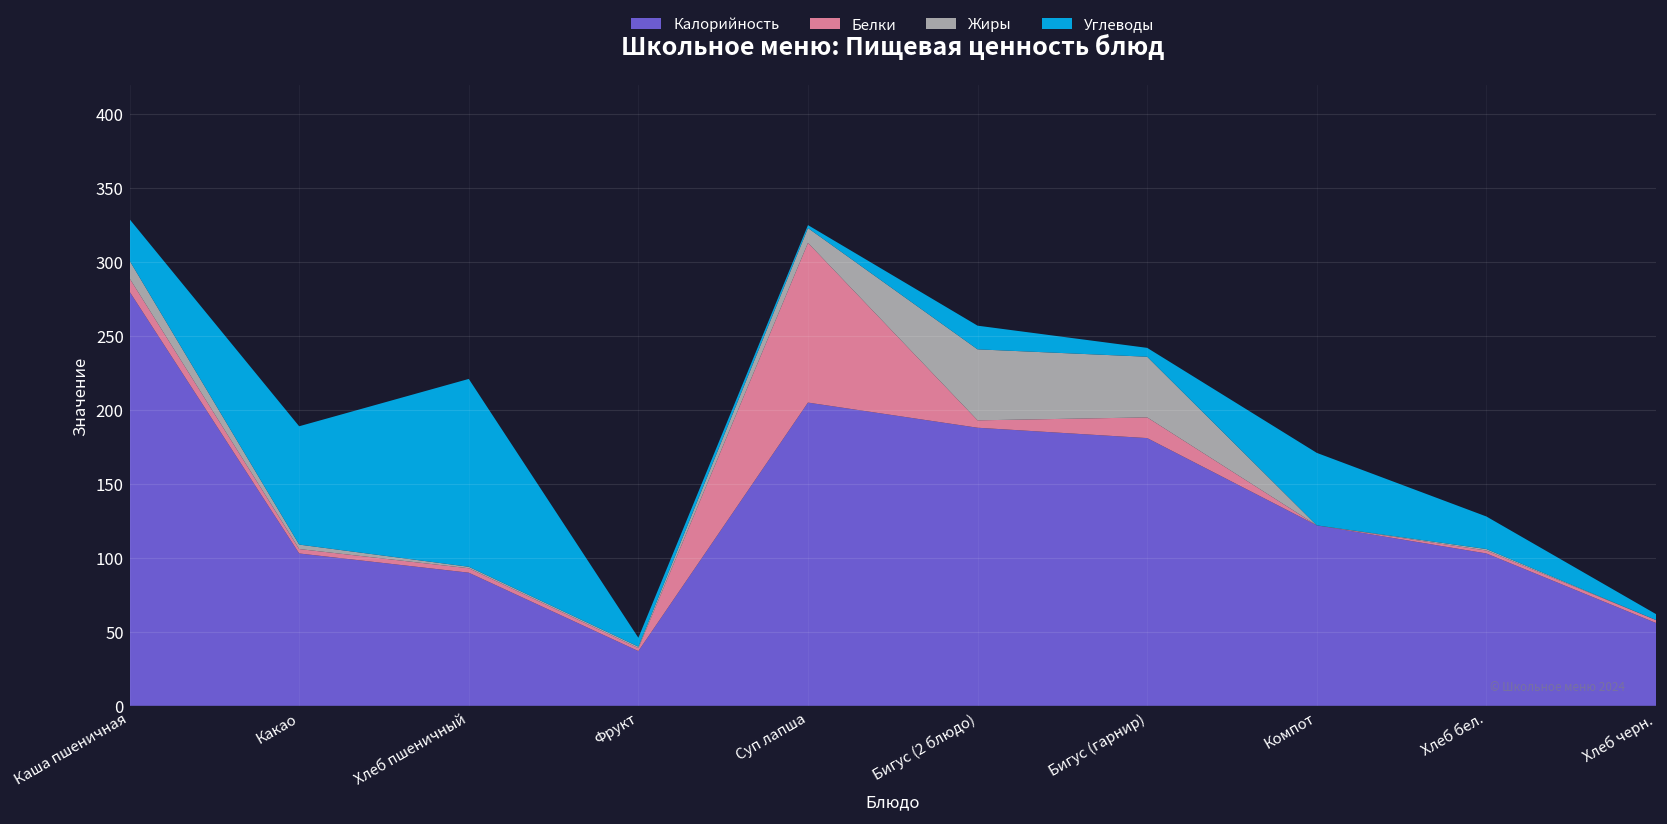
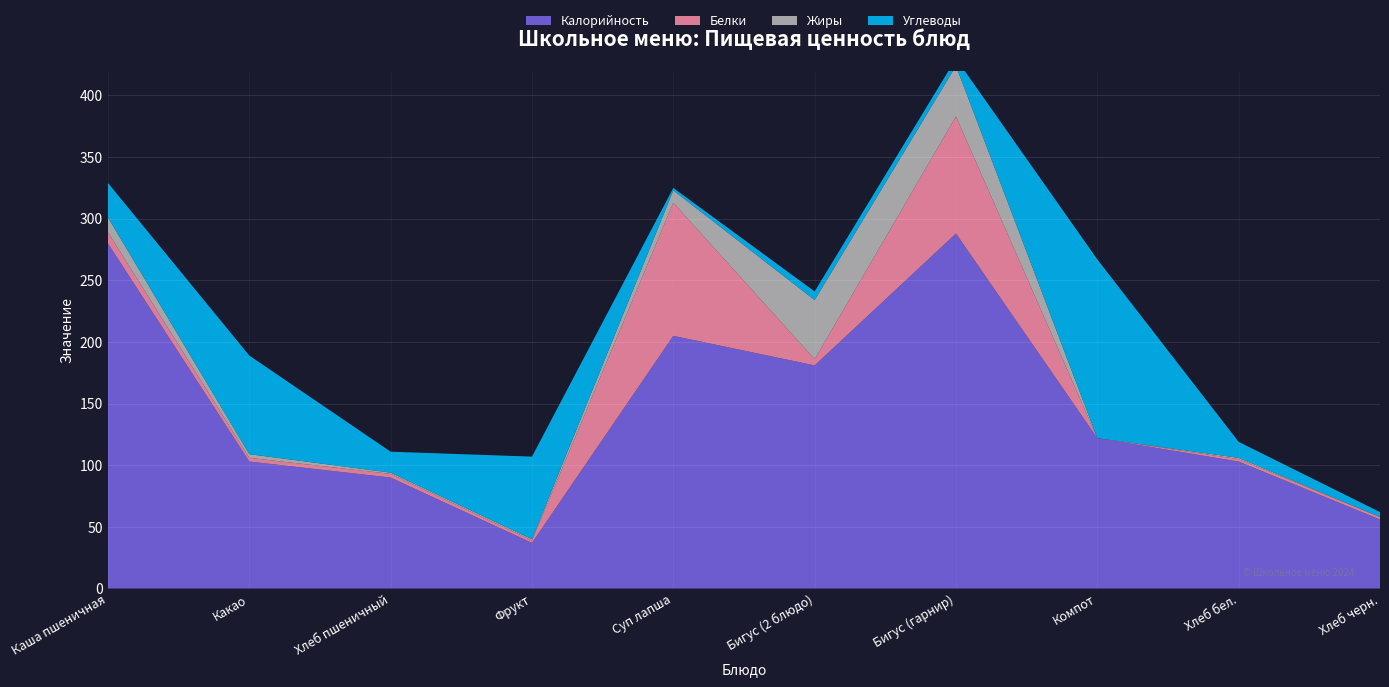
  {
    "Калорийность": {
      "Каша пшеничная": 280,
      "Какао": 103,
      "Хлеб пшеничный": 90,
      "Суп лапша": 205,
-     "Бигус (2 блюдо)": 188,
-     "Бигус (гарнир)": 181
+     "Бигус (2 блюдо)": 181,
+     "Бигус (гарнир)": 288
    },
    "Белки": {
      "Каша пшеничная": 9,
      "Какао": 3,
      "Суп лапша": 108,
      "Бигус (2 блюдо)": 5,
-     "Бигус (гарнир)": 14
+     "Бигус (гарнир)": 95
    },
    "Жиры": {
      "Каша пшеничная": 12,
      "Какао": 3,
      "Бигус (2 блюдо)": 48
    },
    "Углеводы": {
      "Каша пшеничная": 28,
      "Какао": 80,
-     "Хлеб пшеничный": 127,
-     "Фрукт": 6,
-     "Бигус (2 блюдо)": 16,
-     "Компот": 49,
-     "Хлеб бел.": 22,
+     "Хлеб пшеничный": 17,
+     "Фрукт": 67,
+     "Бигус (2 блюдо)": 7,
+     "Компот": 145,
+     "Хлеб бел.": 13,
      "Хлеб черн.": 4
    }
  }
